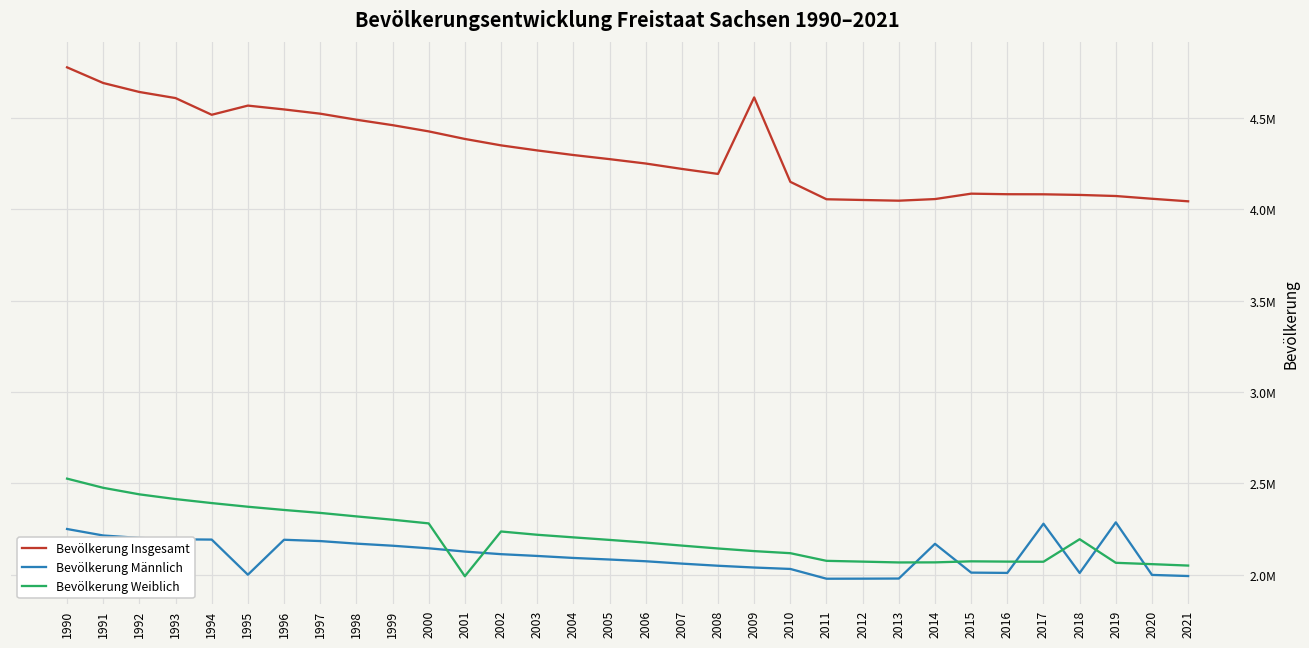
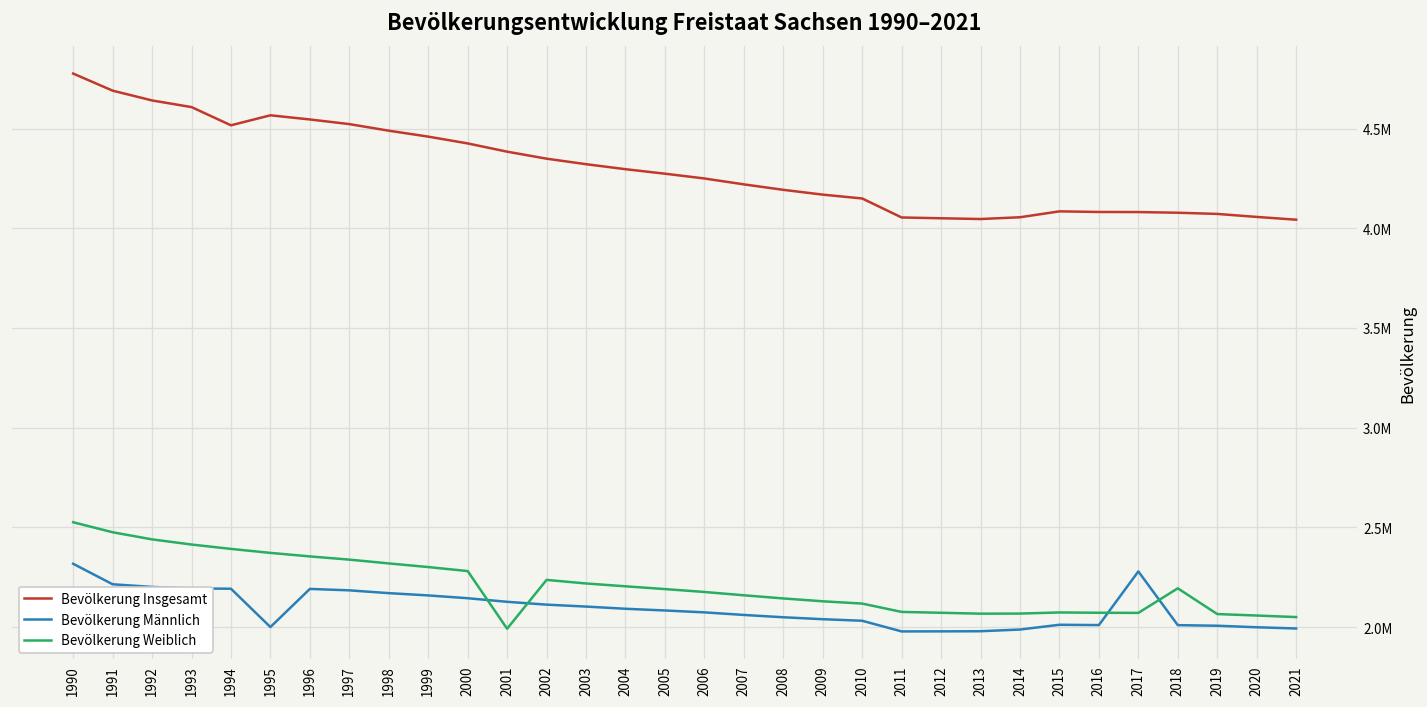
  {
    "Bevölkerung Insgesamt": {
      "1990": 4780000,
      "1991": 4690000,
      "1992": 4640000,
      "1993": 4610000,
      "1994": 4520000,
      "1995": 4570000,
      "1996": 4550000,
      "1997": 4520000,
      "1998": 4490000,
      "1999": 4460000,
      "2000": 4430000,
      "2001": 4380000,
      "2002": 4350000,
      "2003": 4320000,
      "2004": 4300000,
      "2005": 4270000,
      "2006": 4250000,
      "2007": 4220000,
      "2008": 4190000,
-     "2009": 4610000,
+     "2009": 4170000,
      "2010": 4150000,
      "2011": 4050000,
      "2012": 4050000,
      "2013": 4050000,
      "2014": 4060000,
      "2015": 4080000,
      "2016": 4080000,
      "2017": 4080000,
      "2018": 4080000,
      "2019": 4070000,
      "2020": 4060000,
      "2021": 4040000
    },
    "Bevölkerung Männlich": {
-     "1990": 2250000,
+     "1990": 2320000,
      "1991": 2210000,
      "1992": 2200000,
      "1993": 2190000,
      "1994": 2190000,
      "1995": 2000000,
      "1996": 2190000,
      "1997": 2180000,
      "1998": 2170000,
      "1999": 2160000,
      "2000": 2140000,
      "2001": 2130000,
      "2002": 2110000,
      "2003": 2100000,
      "2004": 2090000,
      "2005": 2080000,
      "2006": 2070000,
      "2007": 2060000,
      "2008": 2050000,
      "2009": 2040000,
      "2010": 2030000,
      "2011": 1980000,
      "2012": 1980000,
      "2013": 1980000,
-     "2014": 2170000,
+     "2014": 1990000,
      "2015": 2010000,
      "2016": 2010000,
      "2017": 2280000,
      "2018": 2010000,
-     "2019": 2290000,
+     "2019": 2010000,
      "2020": 2000000,
      "2021": 1990000
    },
    "Bevölkerung Weiblich": {
      "1990": 2530000,
      "1991": 2480000,
      "1992": 2440000,
      "1993": 2410000,
      "1994": 2390000,
      "1995": 2370000,
      "1996": 2350000,
      "1997": 2340000,
      "1998": 2320000,
      "1999": 2300000,
      "2000": 2280000,
      "2001": 1990000,
      "2002": 2240000,
      "2003": 2220000,
      "2004": 2200000,
      "2005": 2190000,
      "2006": 2180000,
      "2007": 2160000,
      "2008": 2140000,
      "2009": 2130000,
      "2010": 2120000,
      "2011": 2080000,
      "2012": 2070000,
      "2013": 2070000,
      "2014": 2070000,
      "2015": 2070000,
      "2016": 2070000,
      "2017": 2070000,
      "2018": 2190000,
      "2019": 2070000,
      "2020": 2060000,
      "2021": 2050000
    }
  }
